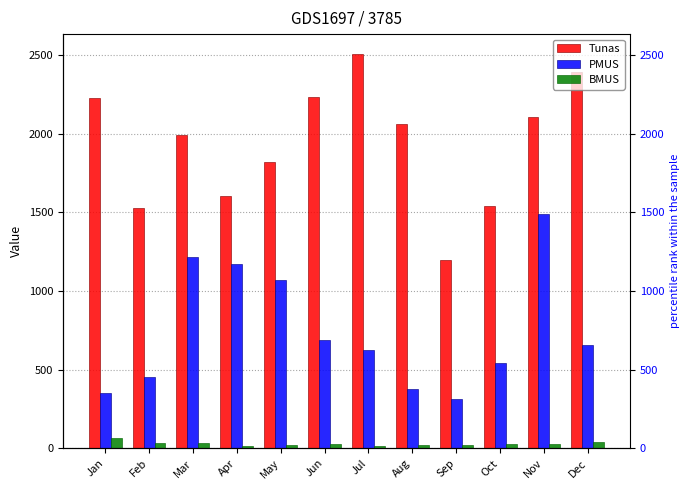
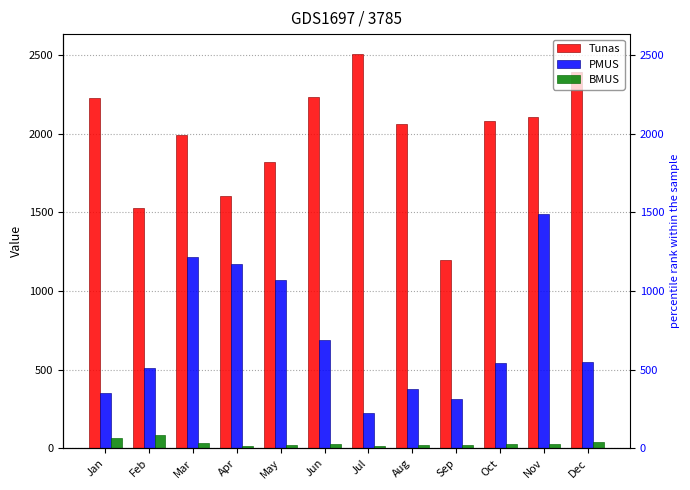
  {
    "Tunas": {
      "Jan": 2230,
      "Feb": 1530,
      "Mar": 1990,
      "Apr": 1600,
      "May": 1820,
      "Jun": 2240,
      "Jul": 2510,
      "Aug": 2060,
      "Sep": 1200,
-     "Oct": 1540,
+     "Oct": 2080,
      "Nov": 2110
    },
    "PMUS": {
      "Jan": 350,
-     "Feb": 450,
+     "Feb": 510,
      "Mar": 1210,
      "Apr": 1170,
      "May": 1070,
      "Jun": 690,
-     "Jul": 620,
+     "Jul": 220,
      "Aug": 380,
      "Sep": 310,
      "Oct": 540,
      "Nov": 1490,
-     "Dec": 660
+     "Dec": 550
    },
    "BMUS": {
      "Jan": 70,
-     "Feb": 30,
+     "Feb": 90,
      "Mar": 30,
      "Apr": 20,
      "May": 20,
      "Jun": 30,
      "Jul": 20,
      "Aug": 20,
      "Sep": 20,
      "Oct": 30,
      "Nov": 30,
      "Dec": 40
    }
  }
